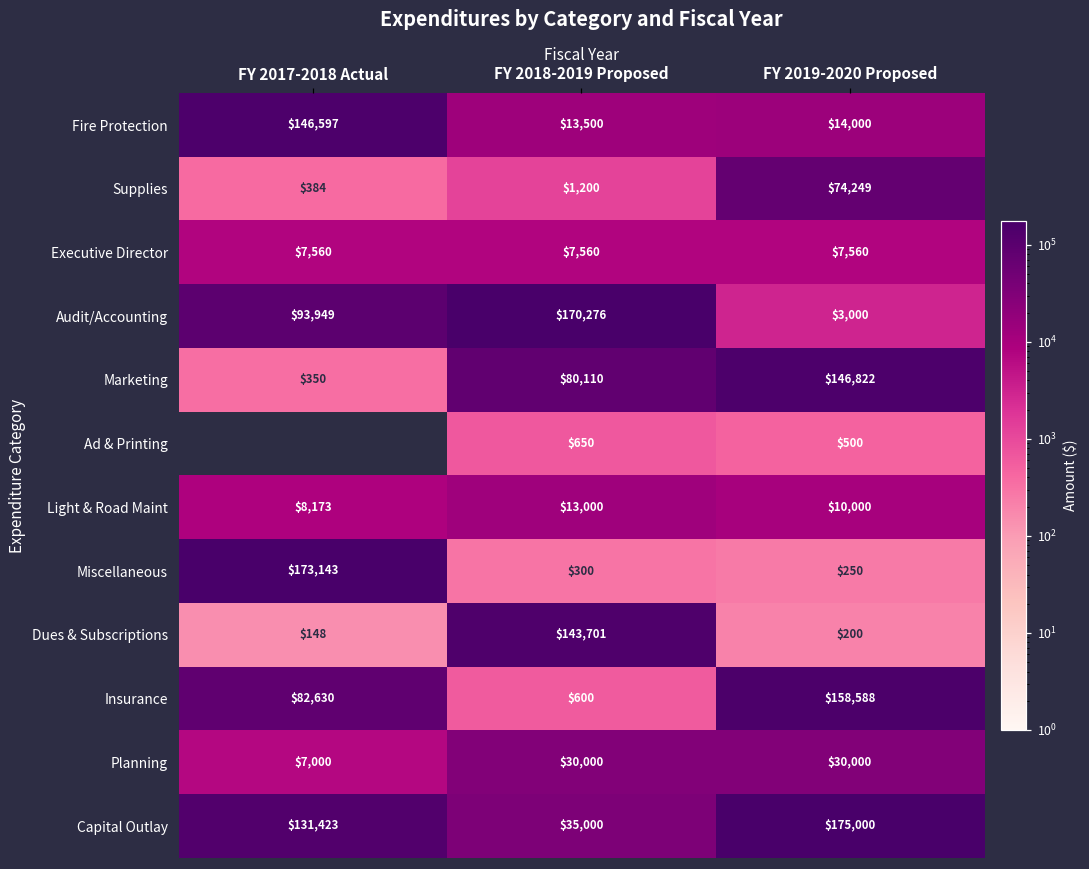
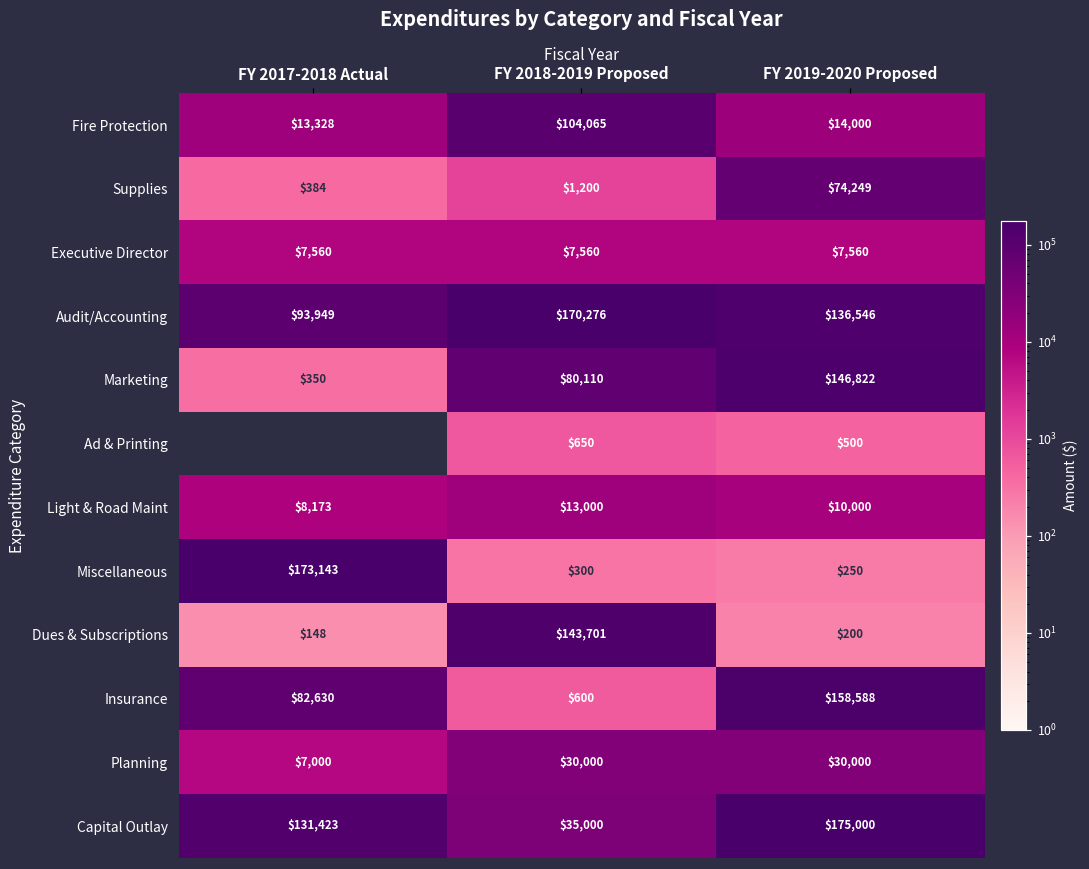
  {
    "Fire Protection": {
-     "FY 2017-2018 Actual": "$146,597",
-     "FY 2018-2019 Proposed": "$13,500",
+     "FY 2017-2018 Actual": "$13,328",
+     "FY 2018-2019 Proposed": "$104,065",
      "FY 2019-2020 Proposed": "$14,000"
    },
    "Supplies": {
      "FY 2017-2018 Actual": "$384",
      "FY 2018-2019 Proposed": "$1,200",
      "FY 2019-2020 Proposed": "$74,249"
    },
    "Executive Director": {
      "FY 2017-2018 Actual": "$7,560",
      "FY 2018-2019 Proposed": "$7,560",
      "FY 2019-2020 Proposed": "$7,560"
    },
    "Audit/Accounting": {
      "FY 2017-2018 Actual": "$93,949",
      "FY 2018-2019 Proposed": "$170,276",
-     "FY 2019-2020 Proposed": "$3,000"
+     "FY 2019-2020 Proposed": "$136,546"
    },
    "Marketing": {
      "FY 2017-2018 Actual": "$350",
      "FY 2018-2019 Proposed": "$80,110",
      "FY 2019-2020 Proposed": "$146,822"
    },
    "Ad & Printing": {
      "FY 2018-2019 Proposed": "$650",
      "FY 2019-2020 Proposed": "$500"
    },
    "Light & Road Maint": {
      "FY 2017-2018 Actual": "$8,173",
      "FY 2018-2019 Proposed": "$13,000",
      "FY 2019-2020 Proposed": "$10,000"
    },
    "Miscellaneous": {
      "FY 2017-2018 Actual": "$173,143",
      "FY 2018-2019 Proposed": "$300",
      "FY 2019-2020 Proposed": "$250"
    },
    "Dues & Subscriptions": {
      "FY 2017-2018 Actual": "$148",
      "FY 2018-2019 Proposed": "$143,701",
      "FY 2019-2020 Proposed": "$200"
    },
    "Insurance": {
      "FY 2017-2018 Actual": "$82,630",
      "FY 2018-2019 Proposed": "$600",
      "FY 2019-2020 Proposed": "$158,588"
    },
    "Planning": {
      "FY 2017-2018 Actual": "$7,000",
      "FY 2018-2019 Proposed": "$30,000",
      "FY 2019-2020 Proposed": "$30,000"
    },
    "Capital Outlay": {
      "FY 2017-2018 Actual": "$131,423",
      "FY 2018-2019 Proposed": "$35,000",
      "FY 2019-2020 Proposed": "$175,000"
    }
  }
